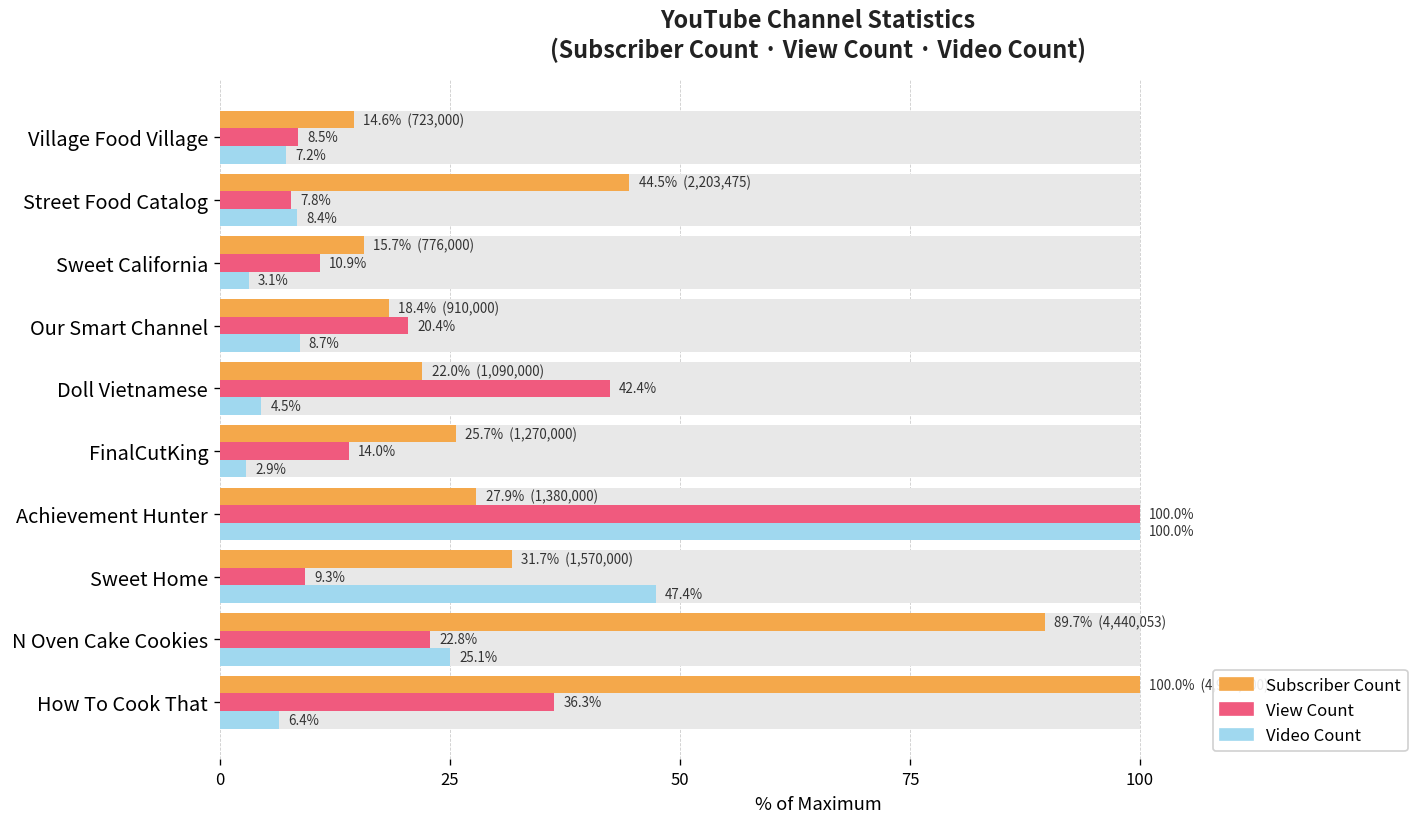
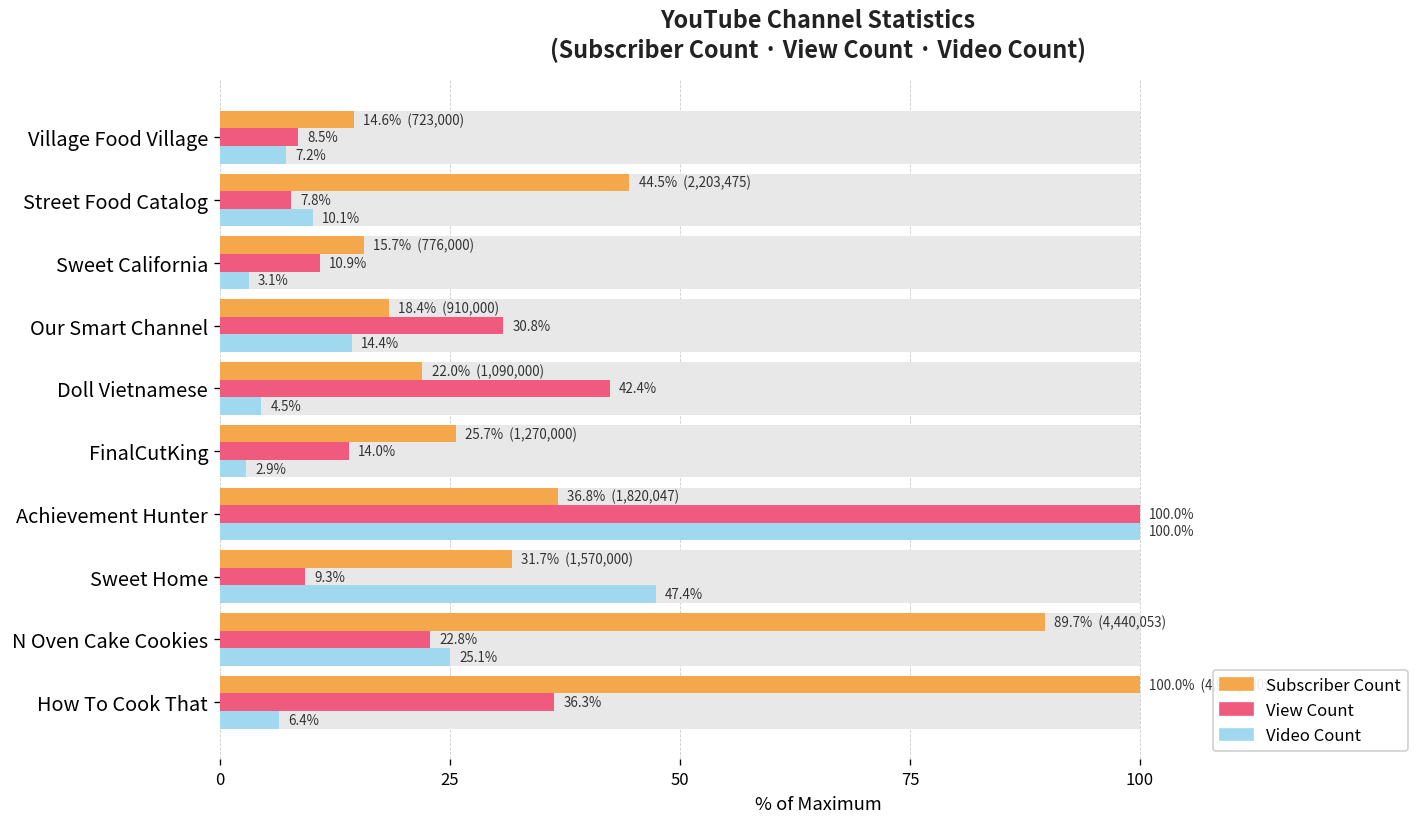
  {
    "Subscriber Count": {
-     "Achievement Hunter": "27.9% (1,380,000)"
+     "Achievement Hunter": "36.8% (1,820,047)"
    },
    "View Count": {
-     "Our Smart Channel": "20.4%",
+     "Our Smart Channel": "30.8%",
      "Achievement Hunter": "100.0%"
    },
    "Video Count": {
-     "Street Food Catalog": "8.4%",
-     "Our Smart Channel": "8.7%",
+     "Street Food Catalog": "10.1%",
+     "Our Smart Channel": "14.4%",
      "Achievement Hunter": "100.0%"
    }
  }
